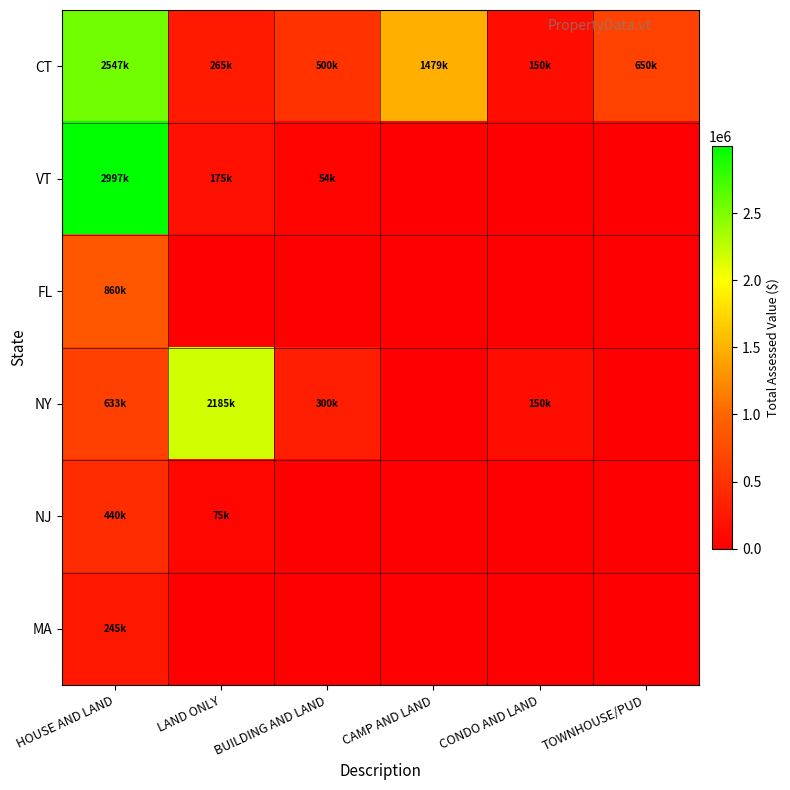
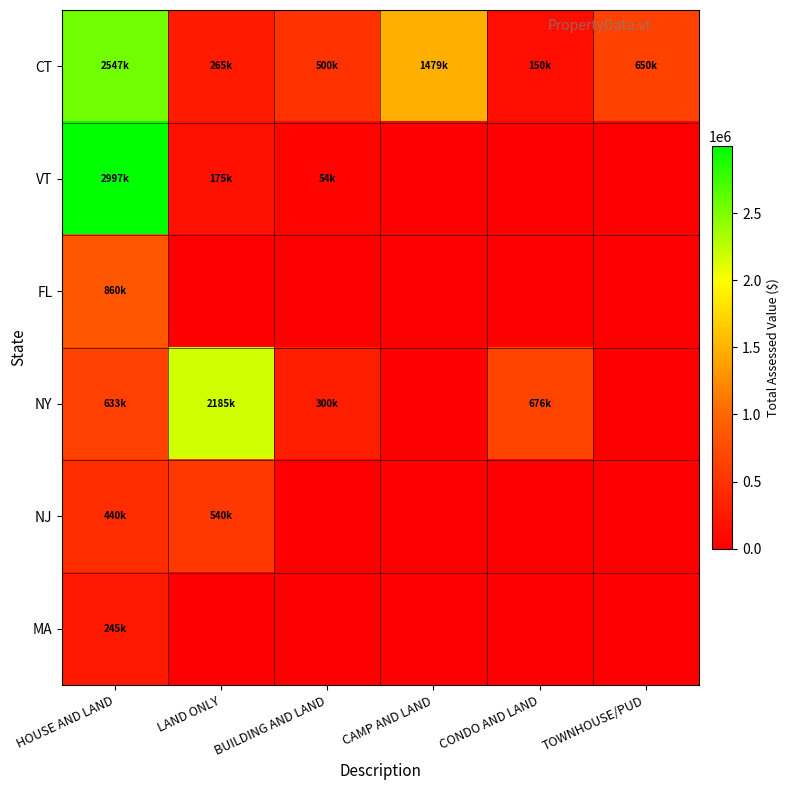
  {
    "CT": {
      "HOUSE AND LAND": "2547k",
      "LAND ONLY": "265k",
      "BUILDING AND LAND": "500k",
      "CAMP AND LAND": "1479k",
      "CONDO AND LAND": "150k",
      "TOWNHOUSE/PUD": "650k"
    },
    "VT": {
      "HOUSE AND LAND": "2997k",
      "LAND ONLY": "175k",
      "BUILDING AND LAND": "54k"
    },
    "FL": {
      "HOUSE AND LAND": "860k"
    },
    "NY": {
      "HOUSE AND LAND": "633k",
      "LAND ONLY": "2185k",
      "BUILDING AND LAND": "300k",
-     "CONDO AND LAND": "150k"
+     "CONDO AND LAND": "676k"
    },
    "NJ": {
      "HOUSE AND LAND": "440k",
-     "LAND ONLY": "75k"
+     "LAND ONLY": "540k"
    },
    "MA": {
      "HOUSE AND LAND": "245k"
    }
  }
